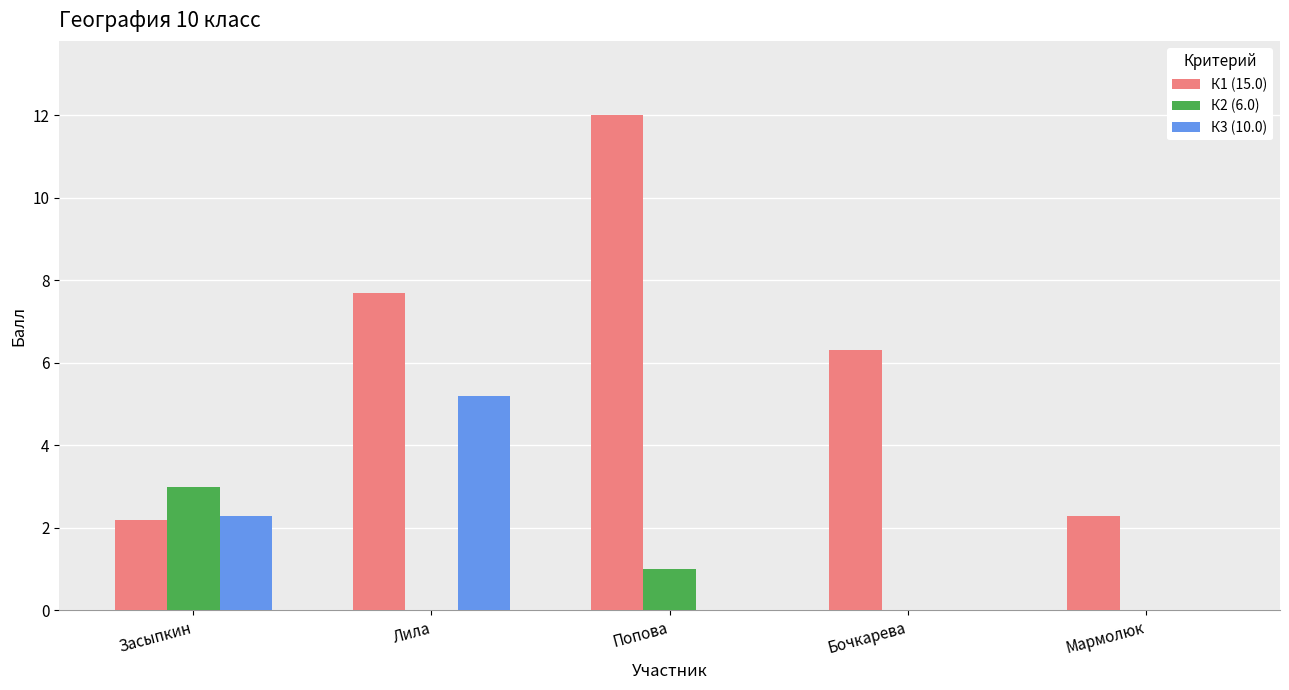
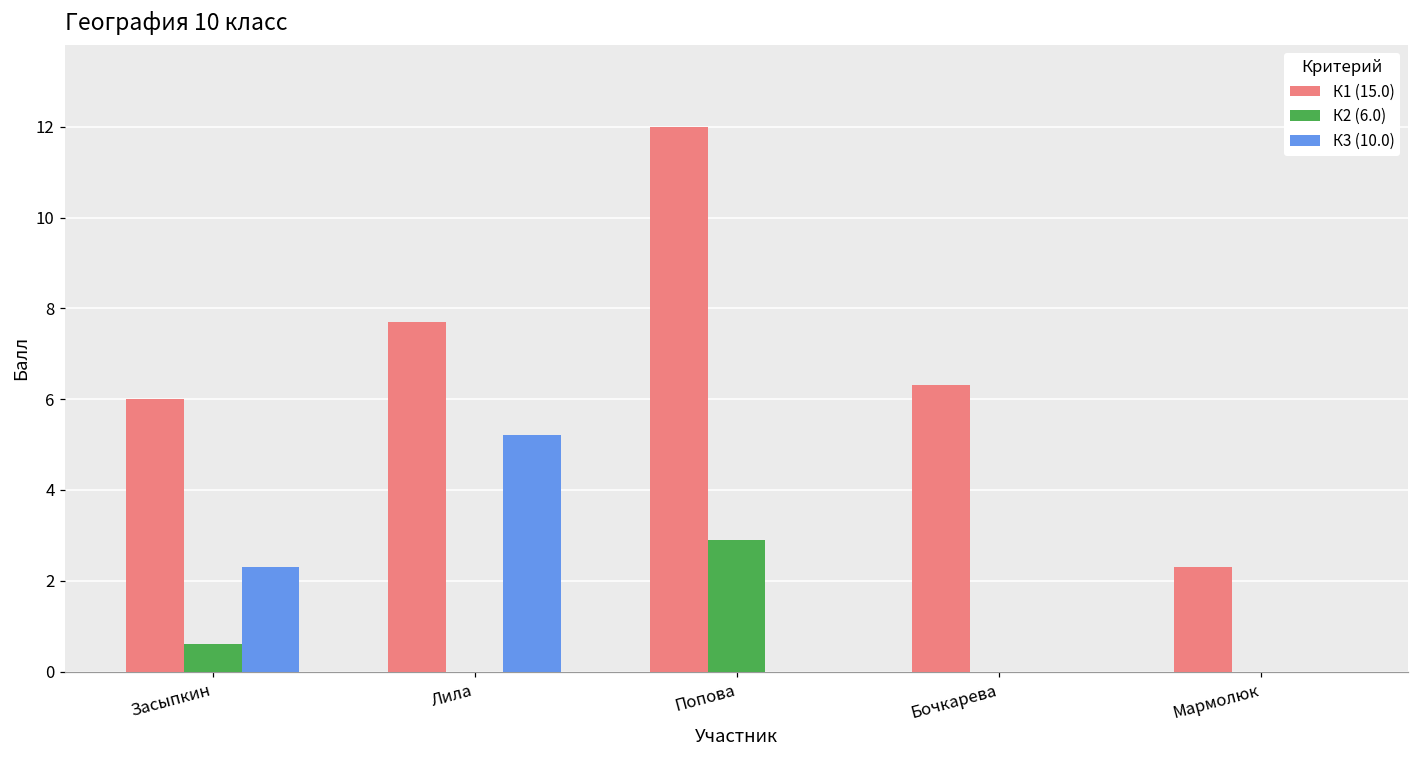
  {
    "К1 (15.0)": {
-     "Засыпкин": 2.2,
+     "Засыпкин": 6.0,
      "Лила": 7.7,
      "Попова": 12.0,
      "Бочкарева": 6.3,
      "Мармолюк": 2.3
    },
    "К2 (6.0)": {
-     "Засыпкин": 3.0,
+     "Засыпкин": 0.6,
      "Лила": 0.0,
-     "Попова": 1.0,
+     "Попова": 2.9,
      "Бочкарева": 0.0,
      "Мармолюк": 0.0
    },
    "К3 (10.0)": {
      "Засыпкин": 2.3,
      "Лила": 5.2,
      "Попова": 0.0,
      "Бочкарева": 0.0,
      "Мармолюк": 0.0
    }
  }
